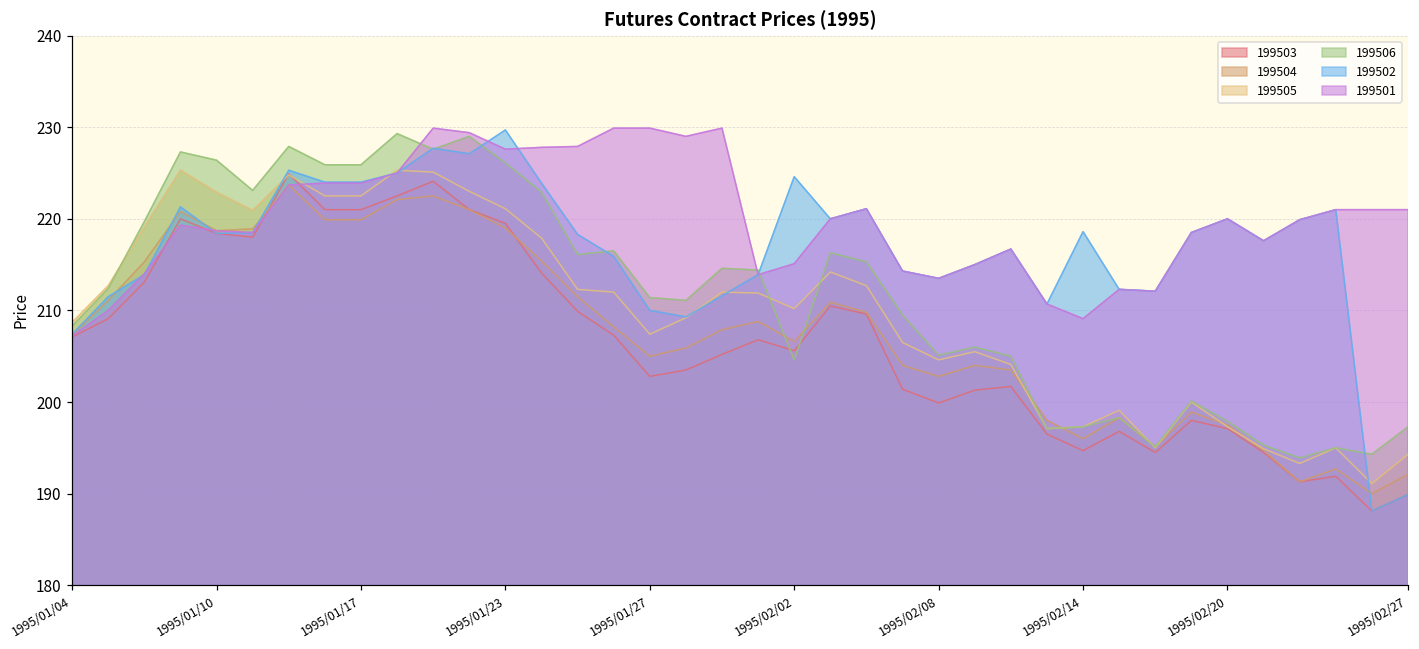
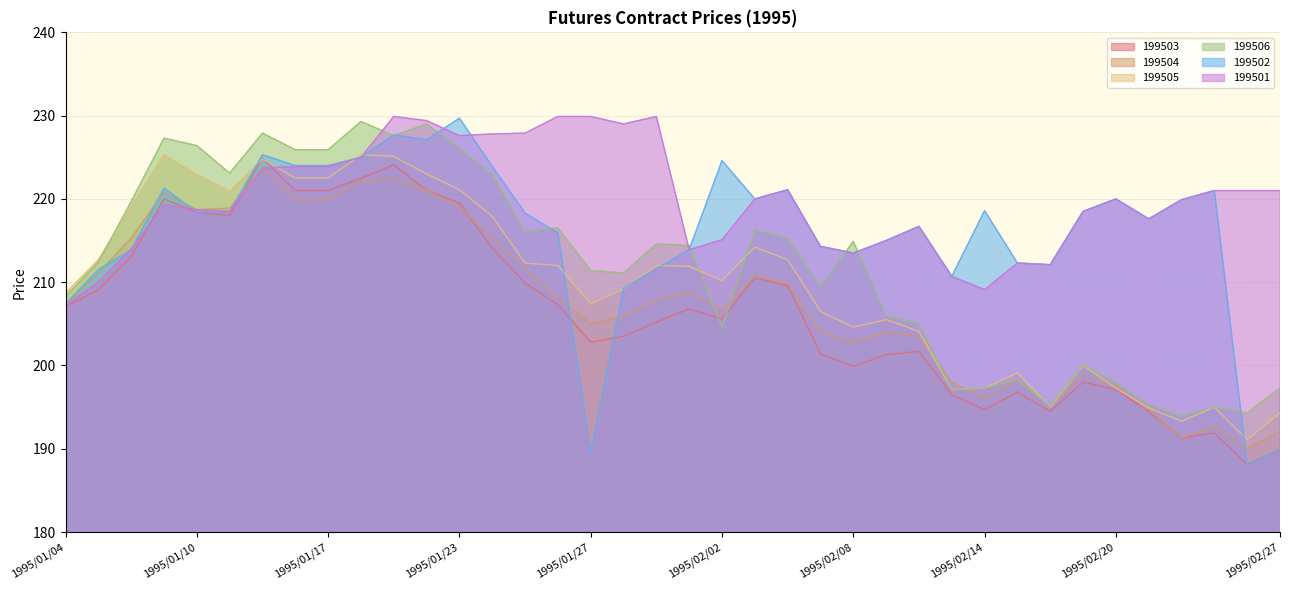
  {
    "199506": {
      "1995/01/04": 208,
      "1995/01/10": 226,
      "1995/01/17": 226,
      "1995/01/23": 226,
      "1995/01/27": 211,
      "1995/02/02": 205,
-     "1995/02/08": 205,
+     "1995/02/08": 215,
      "1995/02/20": 198,
      "1995/02/27": 197
    },
    "199502": {
      "1995/01/23": 230,
-     "1995/01/27": 210,
+     "1995/01/27": 190,
      "1995/02/02": 225,
      "1995/02/14": 219
    },
    "199501": {
      "1995/01/23": 228,
      "1995/01/27": 230,
      "1995/02/02": 215,
      "1995/02/14": 209,
      "1995/02/27": 221
    }
  }
